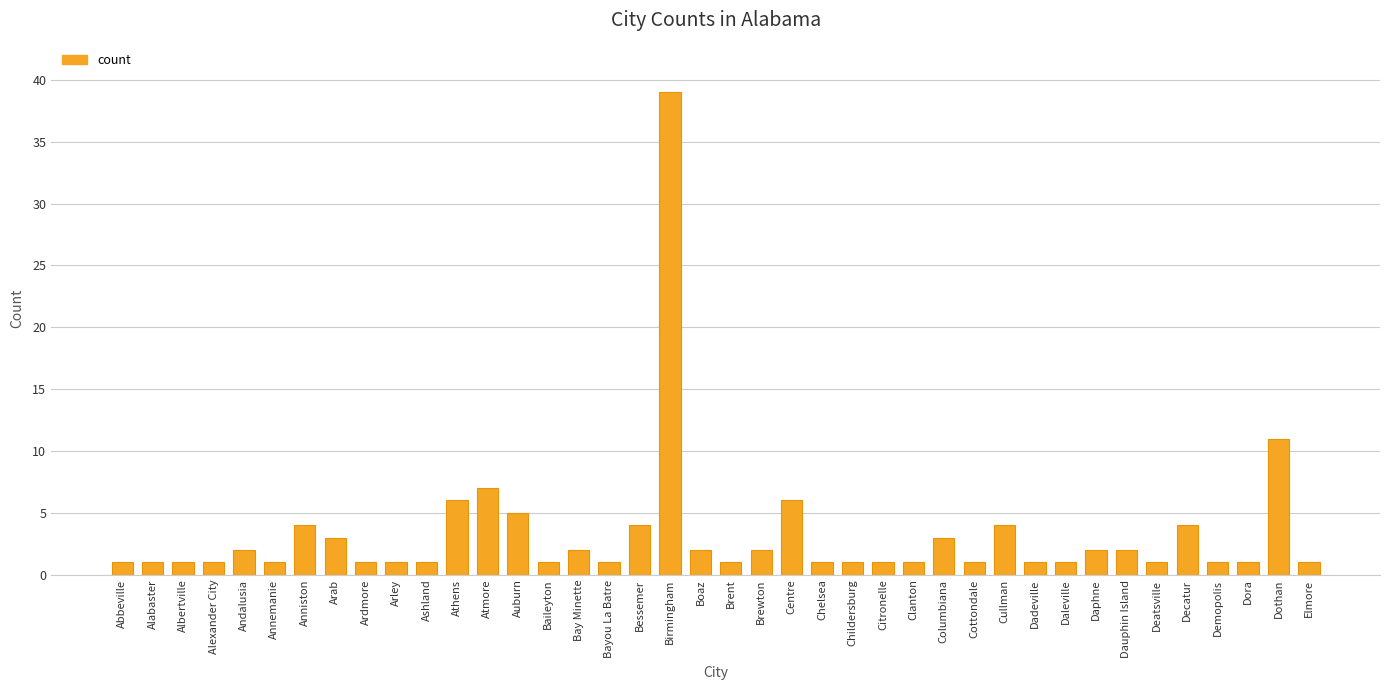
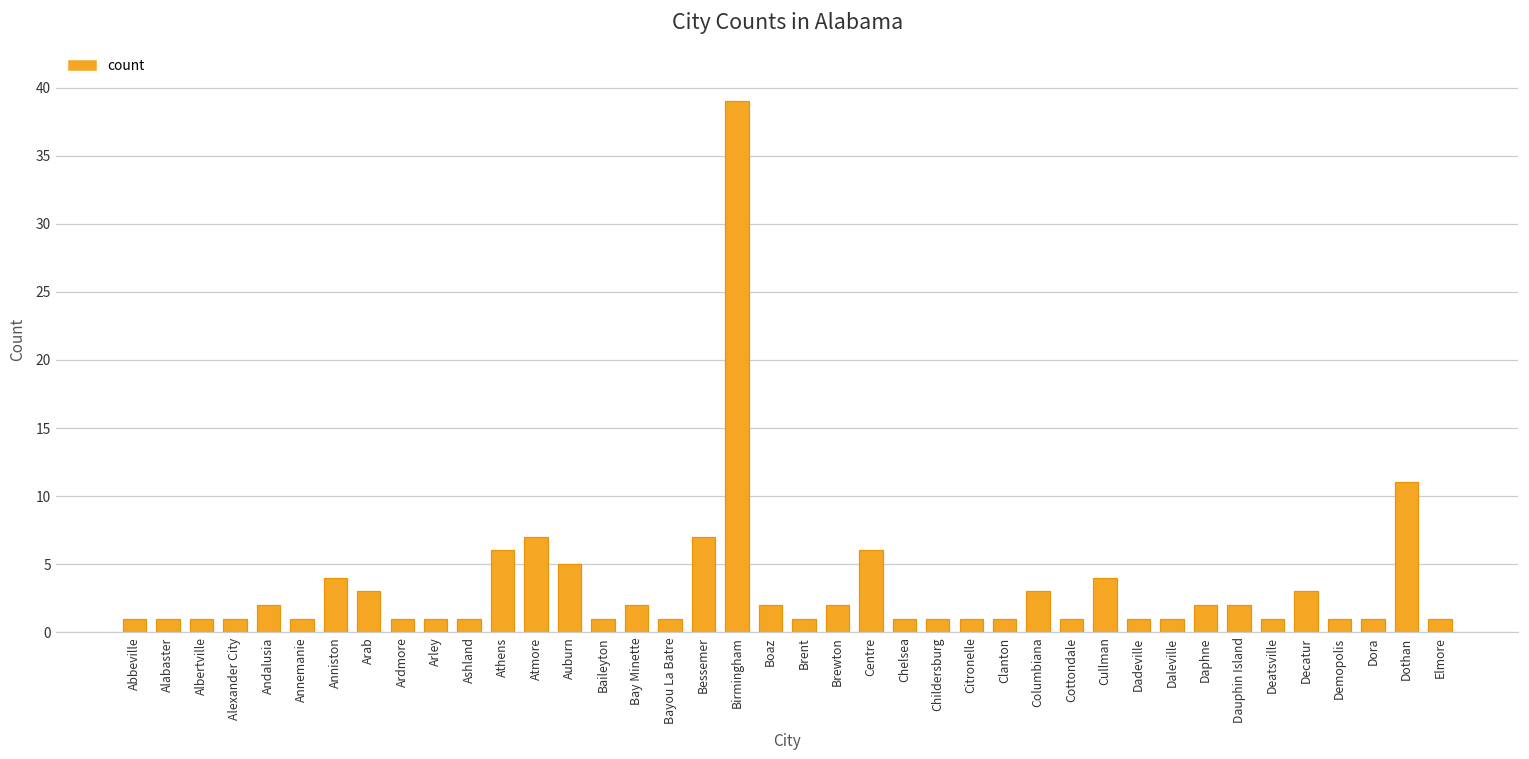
  {
    "Abbeville": 1,
    "Alabaster": 1,
    "Albertville": 1,
    "Alexander City": 1,
    "Andalusia": 2,
    "Annemanie": 1,
    "Anniston": 4,
    "Arab": 3,
    "Ardmore": 1,
    "Arley": 1,
    "Ashland": 1,
    "Athens": 6,
    "Atmore": 7,
    "Auburn": 5,
    "Baileyton": 1,
    "Bay Minette": 2,
    "Bayou La Batre": 1,
-   "Bessemer": 4,
+   "Bessemer": 7,
    "Birmingham": 39,
    "Boaz": 2,
    "Brent": 1,
    "Brewton": 2,
    "Centre": 6,
    "Chelsea": 1,
    "Childersburg": 1,
    "Citronelle": 1,
    "Clanton": 1,
    "Columbiana": 3,
    "Cottondale": 1,
    "Cullman": 4,
    "Dadeville": 1,
    "Daleville": 1,
    "Daphne": 2,
    "Dauphin Island": 2,
    "Deatsville": 1,
-   "Decatur": 4,
+   "Decatur": 3,
    "Demopolis": 1,
    "Dora": 1,
    "Dothan": 11,
    "Elmore": 1
  }
